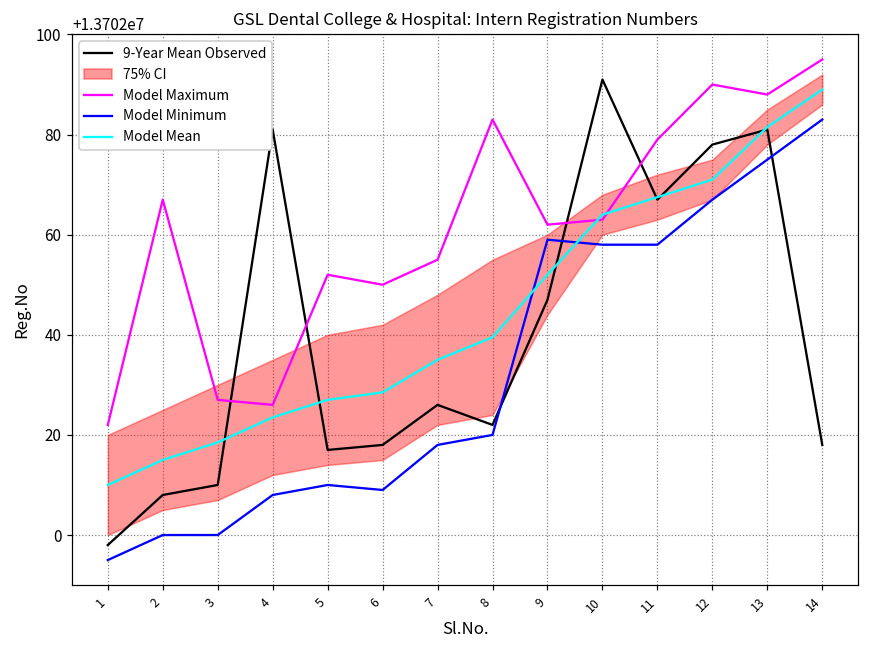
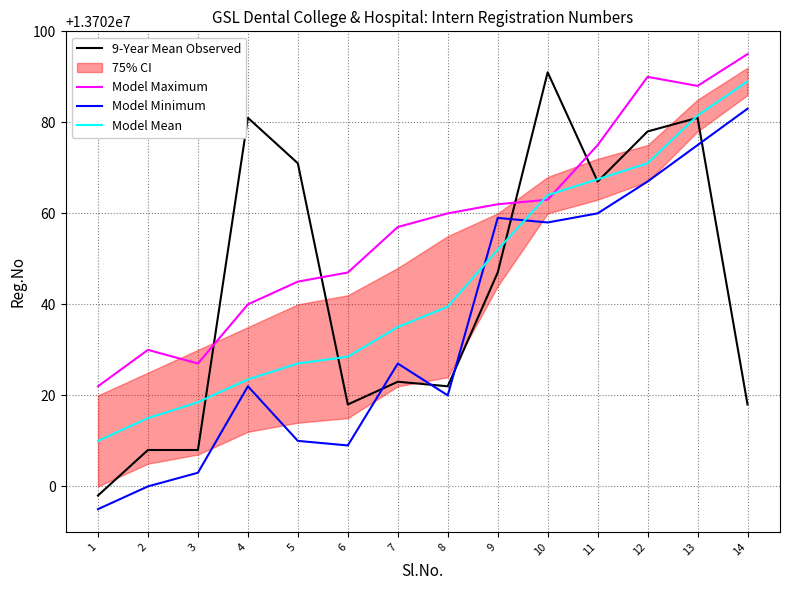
  {
    "9-Year Mean Observed": {
      "1": 13701998,
      "2": 13702008,
-     "3": 13702010,
+     "3": 13702008,
      "4": 13702081,
-     "5": 13702017,
+     "5": 13702071,
      "6": 13702018,
-     "7": 13702026,
+     "7": 13702023,
      "8": 13702022,
      "9": 13702047,
      "10": 13702091,
      "12": 13702078,
      "14": 13702018
    },
    "Model Maximum": {
      "1": 13702022,
-     "2": 13702067,
+     "2": 13702030,
      "3": 13702027,
-     "4": 13702026,
-     "5": 13702052,
-     "6": 13702050,
-     "7": 13702055,
-     "8": 13702083,
+     "4": 13702040,
+     "5": 13702045,
+     "6": 13702047,
+     "7": 13702057,
+     "8": 13702060,
      "9": 13702062,
      "10": 13702063,
-     "11": 13702079,
+     "11": 13702075,
      "12": 13702090,
      "13": 13702088,
      "14": 13702095
    },
    "Model Minimum": {
      "1": 13701995,
      "2": 13702000,
-     "3": 13702000,
-     "4": 13702008,
+     "3": 13702003,
+     "4": 13702022,
      "5": 13702010,
      "6": 13702009,
-     "7": 13702018,
+     "7": 13702027,
      "8": 13702020,
      "9": 13702059,
      "10": 13702058,
-     "11": 13702058,
+     "11": 13702060,
      "12": 13702067,
      "13": 13702075,
      "14": 13702083
    },
    "Model Mean": {
      "1": 13702010,
      "2": 13702015,
      "3": 13702019,
      "4": 13702024,
      "5": 13702027,
      "6": 13702029,
      "7": 13702035,
      "8": 13702040,
      "9": 13702052,
      "10": 13702064,
      "12": 13702071,
      "14": 13702089
    }
  }
